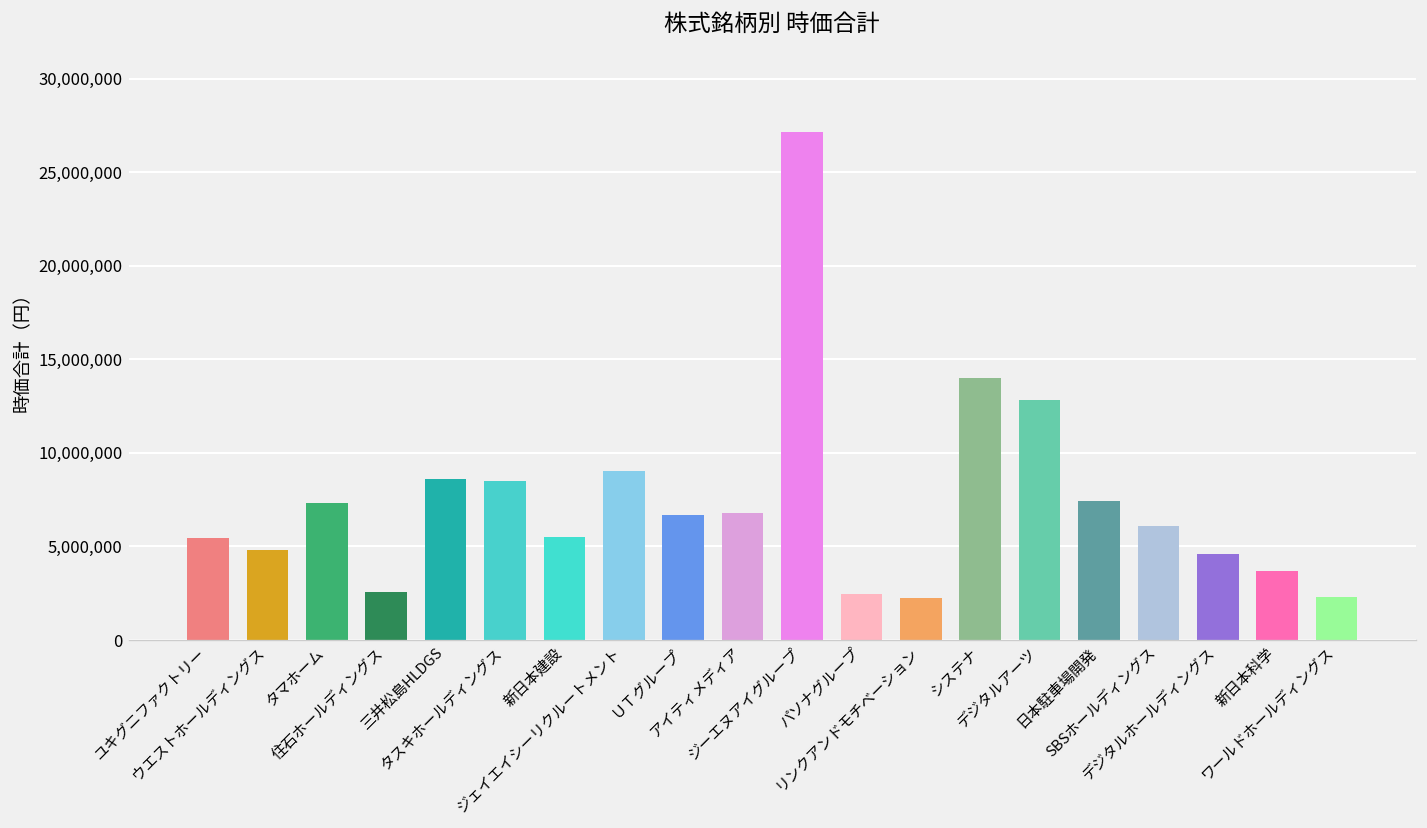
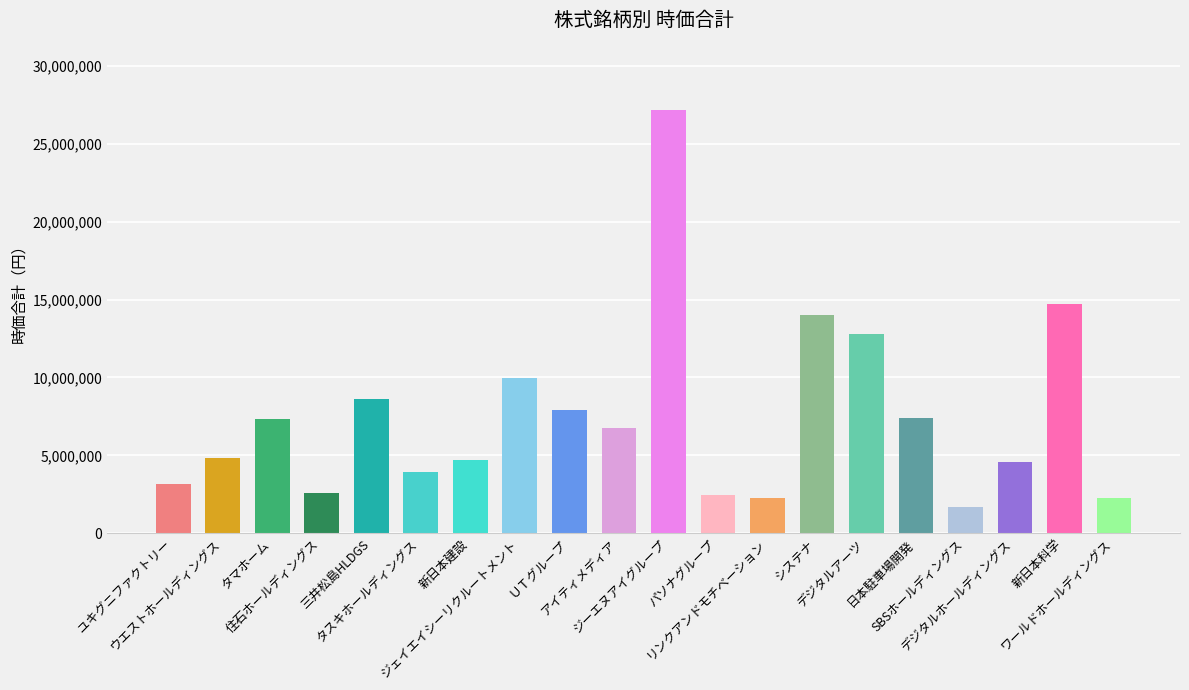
  {
-   "ユキグニファクトリー": "5,500,000",
+   "ユキグニファクトリー": "3,200,000",
    "ウエストホールディングス": "4,800,000",
    "タマホーム": "7,400,000",
    "住石ホールディングス": "2,600,000",
    "三井松島HLDGS": "8,600,000",
-   "タスキホールディングス": "8,500,000",
-   "新日本建設": "5,500,000",
-   "ジェイエイシーリクルートメント": "9,000,000",
-   "ＵＴグループ": "6,700,000",
+   "タスキホールディングス": "3,900,000",
+   "新日本建設": "4,700,000",
+   "ジェイエイシーリクルートメント": "10,000,000",
+   "ＵＴグループ": "7,900,000",
    "アイティメディア": "6,800,000",
    "ジーエヌアイグループ": "27,100,000",
    "パソナグループ": "2,500,000",
    "リンクアンドモチベーション": "2,200,000",
    "システナ": "14,000,000",
    "デジタルアーツ": "12,800,000",
    "日本駐車場開発": "7,400,000",
-   "SBSホールディングス": "6,100,000",
+   "SBSホールディングス": "1,700,000",
    "デジタルホールディングス": "4,600,000",
-   "新日本科学": "3,700,000",
+   "新日本科学": "14,700,000",
    "ワールドホールディングス": "2,300,000"
  }
